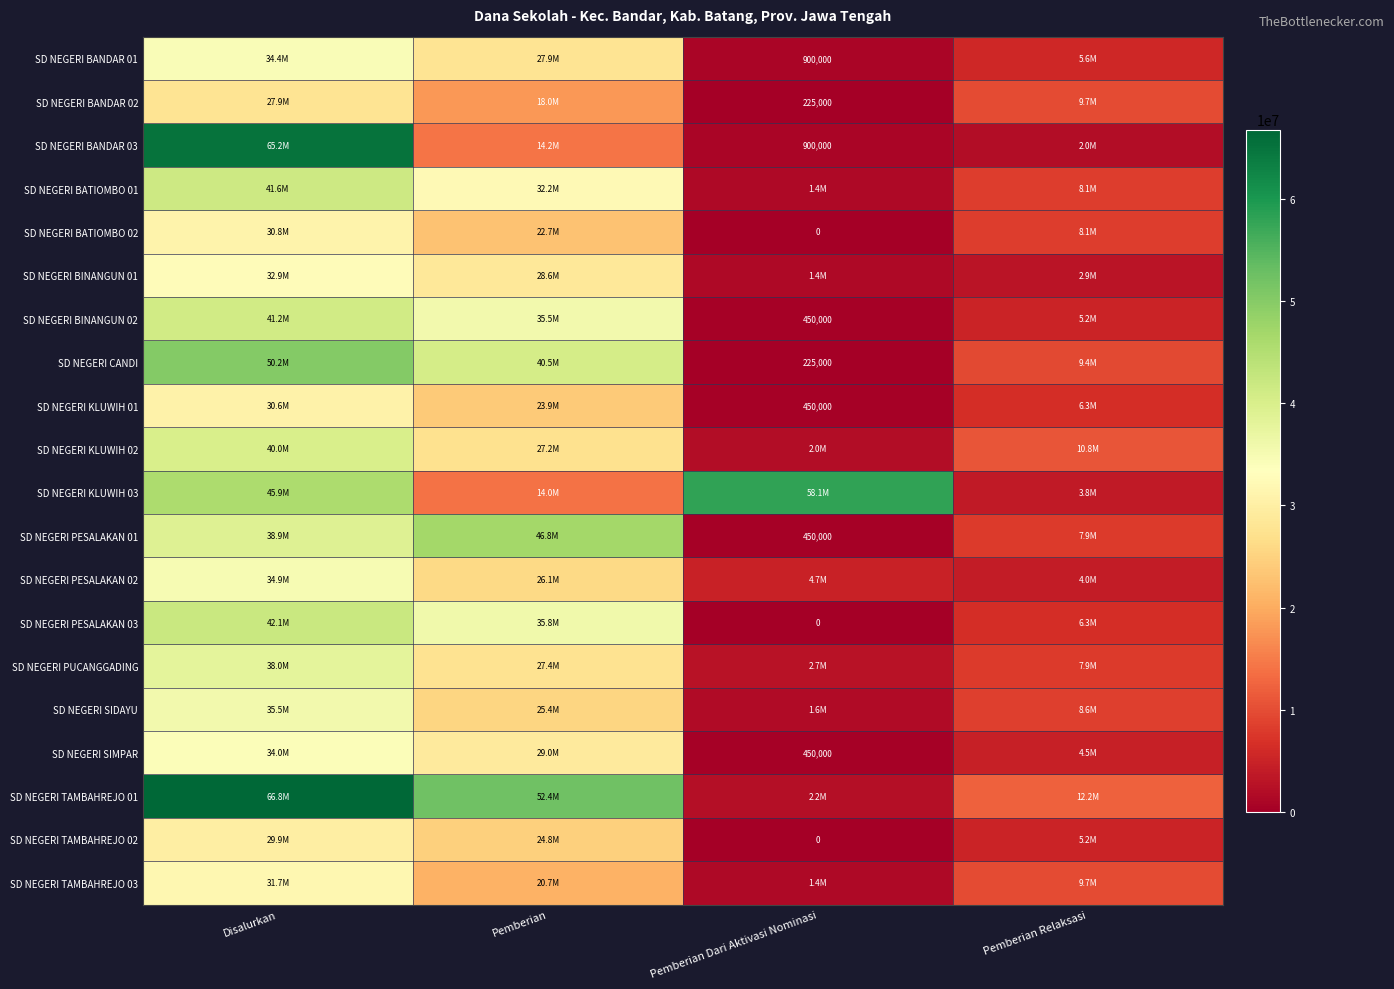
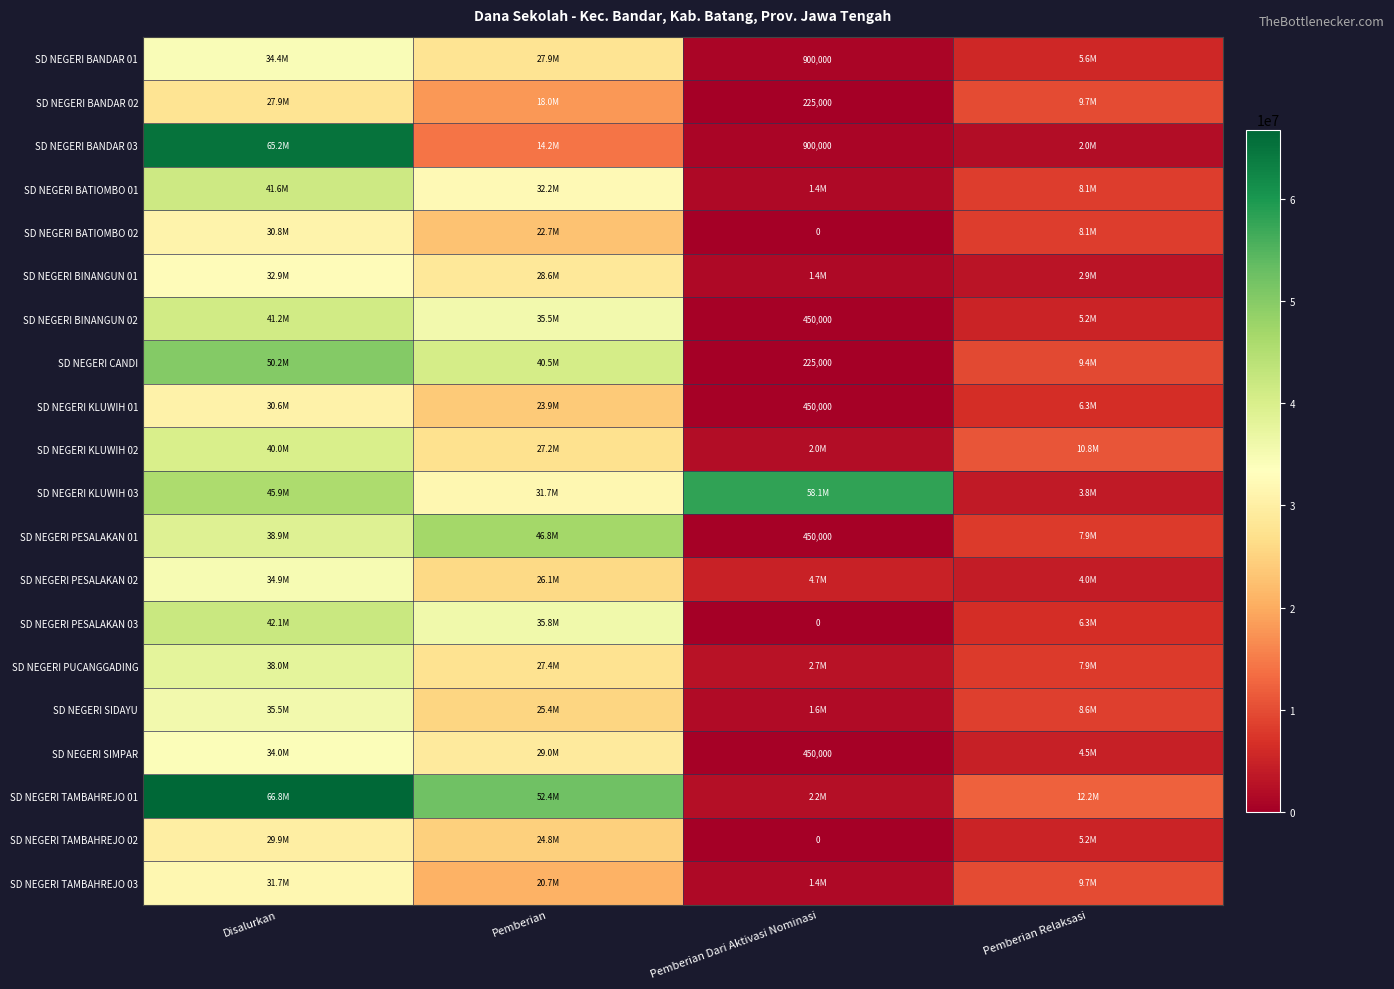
  {
    "SD NEGERI BANDAR 01": {
      "Disalurkan": "34.4M",
      "Pemberian": "27.9M",
      "Pemberian Dari Aktivasi Nominasi": "900,000",
      "Pemberian Relaksasi": "5.6M"
    },
    "SD NEGERI BANDAR 02": {
      "Disalurkan": "27.9M",
      "Pemberian": "18.0M",
      "Pemberian Dari Aktivasi Nominasi": "225,000",
      "Pemberian Relaksasi": "9.7M"
    },
    "SD NEGERI BANDAR 03": {
      "Disalurkan": "65.2M",
      "Pemberian": "14.2M",
      "Pemberian Dari Aktivasi Nominasi": "900,000",
      "Pemberian Relaksasi": "2.0M"
    },
    "SD NEGERI BATIOMBO 01": {
      "Disalurkan": "41.6M",
      "Pemberian": "32.2M",
      "Pemberian Dari Aktivasi Nominasi": "1.4M",
      "Pemberian Relaksasi": "8.1M"
    },
    "SD NEGERI BATIOMBO 02": {
      "Disalurkan": "30.8M",
      "Pemberian": "22.7M",
      "Pemberian Dari Aktivasi Nominasi": "0",
      "Pemberian Relaksasi": "8.1M"
    },
    "SD NEGERI BINANGUN 01": {
      "Disalurkan": "32.9M",
      "Pemberian": "28.6M",
      "Pemberian Dari Aktivasi Nominasi": "1.4M",
      "Pemberian Relaksasi": "2.9M"
    },
    "SD NEGERI BINANGUN 02": {
      "Disalurkan": "41.2M",
      "Pemberian": "35.5M",
      "Pemberian Dari Aktivasi Nominasi": "450,000",
      "Pemberian Relaksasi": "5.2M"
    },
    "SD NEGERI CANDI": {
      "Disalurkan": "50.2M",
      "Pemberian": "40.5M",
      "Pemberian Dari Aktivasi Nominasi": "225,000",
      "Pemberian Relaksasi": "9.4M"
    },
    "SD NEGERI KLUWIH 01": {
      "Disalurkan": "30.6M",
      "Pemberian": "23.9M",
      "Pemberian Dari Aktivasi Nominasi": "450,000",
      "Pemberian Relaksasi": "6.3M"
    },
    "SD NEGERI KLUWIH 02": {
      "Disalurkan": "40.0M",
      "Pemberian": "27.2M",
      "Pemberian Dari Aktivasi Nominasi": "2.0M",
      "Pemberian Relaksasi": "10.8M"
    },
    "SD NEGERI KLUWIH 03": {
      "Disalurkan": "45.9M",
-     "Pemberian": "14.0M",
+     "Pemberian": "31.7M",
      "Pemberian Dari Aktivasi Nominasi": "58.1M",
      "Pemberian Relaksasi": "3.8M"
    },
    "SD NEGERI PESALAKAN 01": {
      "Disalurkan": "38.9M",
      "Pemberian": "46.8M",
      "Pemberian Dari Aktivasi Nominasi": "450,000",
      "Pemberian Relaksasi": "7.9M"
    },
    "SD NEGERI PESALAKAN 02": {
      "Disalurkan": "34.9M",
      "Pemberian": "26.1M",
      "Pemberian Dari Aktivasi Nominasi": "4.7M",
      "Pemberian Relaksasi": "4.0M"
    },
    "SD NEGERI PESALAKAN 03": {
      "Disalurkan": "42.1M",
      "Pemberian": "35.8M",
      "Pemberian Dari Aktivasi Nominasi": "0",
      "Pemberian Relaksasi": "6.3M"
    },
    "SD NEGERI PUCANGGADING": {
      "Disalurkan": "38.0M",
      "Pemberian": "27.4M",
      "Pemberian Dari Aktivasi Nominasi": "2.7M",
      "Pemberian Relaksasi": "7.9M"
    },
    "SD NEGERI SIDAYU": {
      "Disalurkan": "35.5M",
      "Pemberian": "25.4M",
      "Pemberian Dari Aktivasi Nominasi": "1.6M",
      "Pemberian Relaksasi": "8.6M"
    },
    "SD NEGERI SIMPAR": {
      "Disalurkan": "34.0M",
      "Pemberian": "29.0M",
      "Pemberian Dari Aktivasi Nominasi": "450,000",
      "Pemberian Relaksasi": "4.5M"
    },
    "SD NEGERI TAMBAHREJO 01": {
      "Disalurkan": "66.8M",
      "Pemberian": "52.4M",
      "Pemberian Dari Aktivasi Nominasi": "2.2M",
      "Pemberian Relaksasi": "12.2M"
    },
    "SD NEGERI TAMBAHREJO 02": {
      "Disalurkan": "29.9M",
      "Pemberian": "24.8M",
      "Pemberian Dari Aktivasi Nominasi": "0",
      "Pemberian Relaksasi": "5.2M"
    },
    "SD NEGERI TAMBAHREJO 03": {
      "Disalurkan": "31.7M",
      "Pemberian": "20.7M",
      "Pemberian Dari Aktivasi Nominasi": "1.4M",
      "Pemberian Relaksasi": "9.7M"
    }
  }
